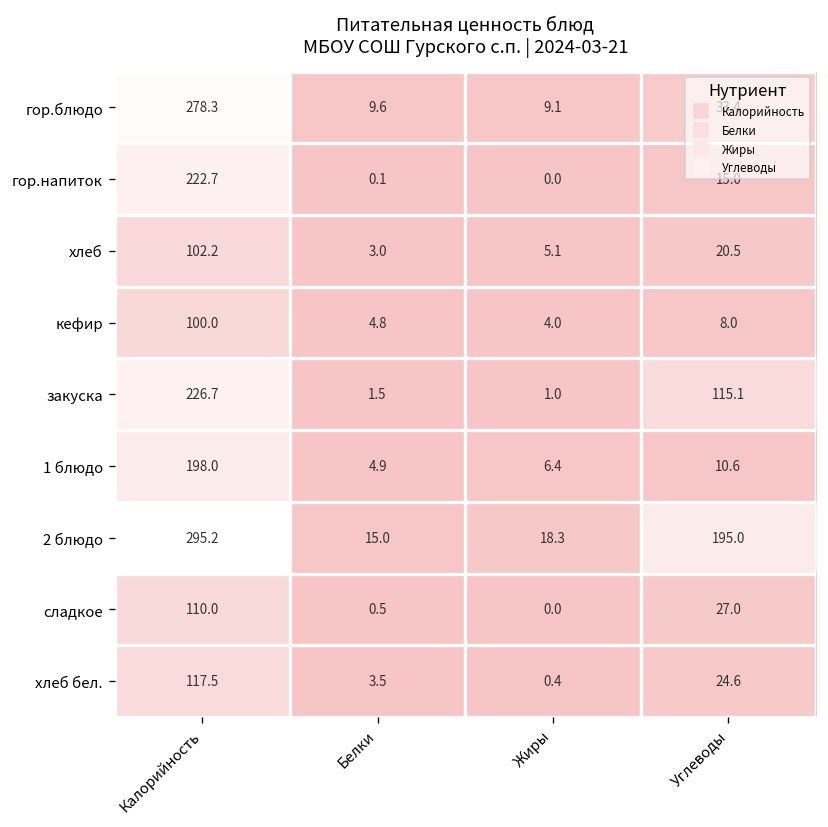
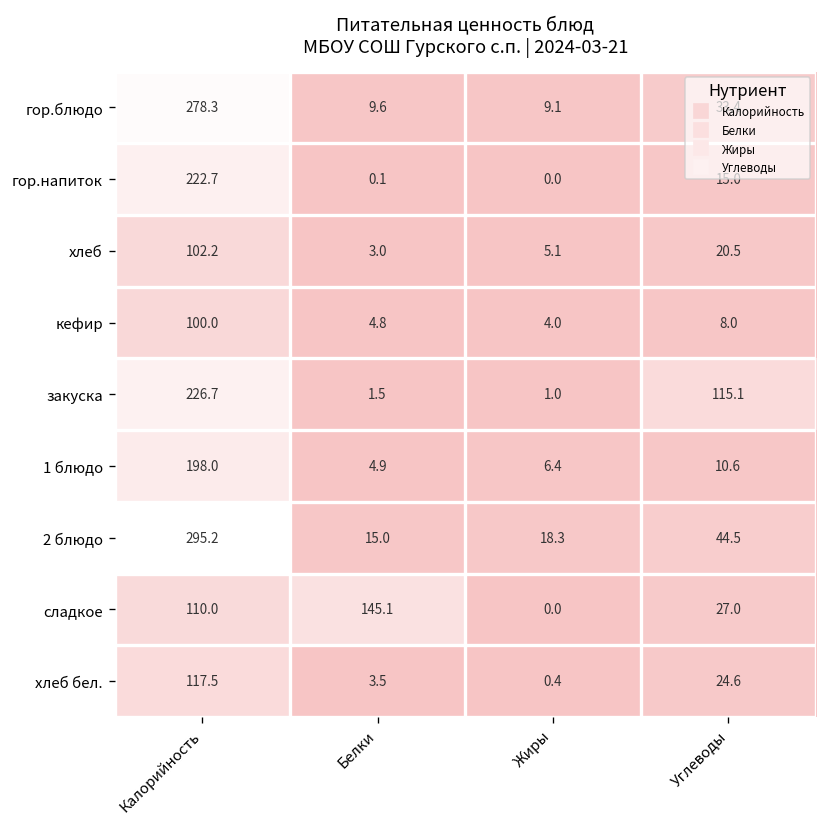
  {
    "гор.блюдо": {
      "Калорийность": 278.3,
      "Белки": 9.6,
      "Жиры": 9.1
    },
    "гор.напиток": {
      "Калорийность": 222.7,
      "Белки": 0.1,
      "Жиры": 0.0
    },
    "хлеб": {
      "Калорийность": 102.2,
      "Белки": 3.0,
      "Жиры": 5.1,
      "Углеводы": 20.5
    },
    "кефир": {
      "Калорийность": 100.0,
      "Белки": 4.8,
      "Жиры": 4.0,
      "Углеводы": 8.0
    },
    "закуска": {
      "Калорийность": 226.7,
      "Белки": 1.5,
      "Жиры": 1.0,
      "Углеводы": 115.1
    },
    "1 блюдо": {
      "Калорийность": 198.0,
      "Белки": 4.9,
      "Жиры": 6.4,
      "Углеводы": 10.6
    },
    "2 блюдо": {
      "Калорийность": 295.2,
      "Белки": 15.0,
      "Жиры": 18.3,
-     "Углеводы": 195.0
+     "Углеводы": 44.5
    },
    "сладкое": {
      "Калорийность": 110.0,
-     "Белки": 0.5,
+     "Белки": 145.1,
      "Жиры": 0.0,
      "Углеводы": 27.0
    },
    "хлеб бел.": {
      "Калорийность": 117.5,
      "Белки": 3.5,
      "Жиры": 0.4,
      "Углеводы": 24.6
    }
  }
